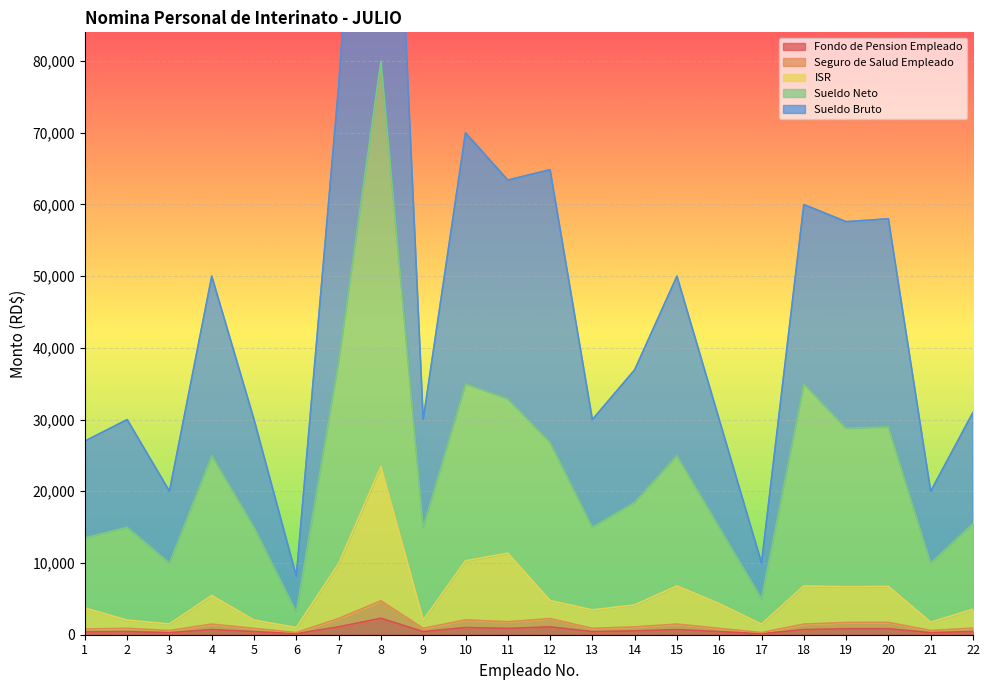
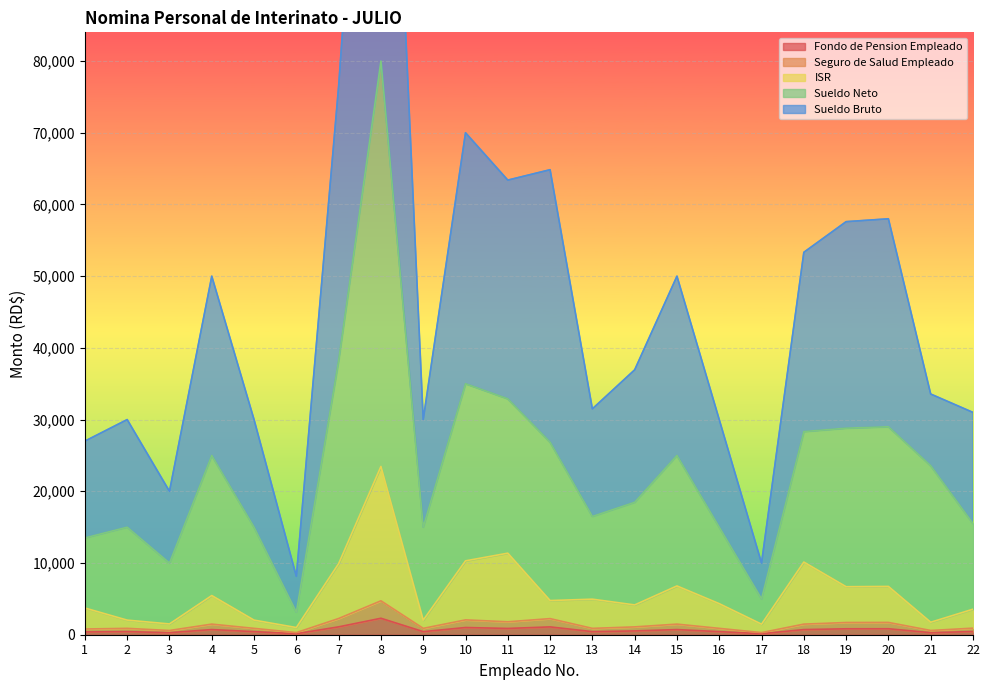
  {
    "ISR": {
      "1": "3,000",
      "2": "1,000",
      "3": "1,000",
      "4": "4,000",
      "5": "1,000",
      "6": "1,000",
      "7": "8,000",
      "8": "19,000",
      "9": "1,000",
      "10": "8,000",
      "11": "10,000",
      "12": "3,000",
-     "13": "3,000",
+     "13": "4,000",
      "14": "3,000",
      "15": "5,000",
      "16": "3,000",
      "17": "1,000",
-     "18": "5,000",
+     "18": "9,000",
      "19": "5,000",
      "20": "5,000",
      "21": "1,000",
      "22": "3,000"
    },
    "Sueldo Neto": {
      "1": "10,000",
      "2": "13,000",
      "3": "8,000",
      "4": "20,000",
      "5": "13,000",
      "6": "2,000",
      "7": "28,000",
      "8": "57,000",
      "9": "13,000",
      "10": "25,000",
      "11": "22,000",
      "12": "22,000",
      "13": "12,000",
      "14": "14,000",
      "15": "18,000",
      "16": "11,000",
      "17": "4,000",
-     "18": "28,000",
+     "18": "18,000",
      "19": "22,000",
      "20": "22,000",
-     "21": "8,000",
+     "21": "22,000",
      "22": "12,000"
    },
    "Sueldo Bruto": {
      "1": "14,000",
      "2": "15,000",
      "3": "10,000",
      "4": "25,000",
      "5": "15,000",
      "6": "5,000",
      "7": "38,000",
      "9": "15,000",
      "10": "35,000",
      "11": "31,000",
      "12": "38,000",
      "13": "15,000",
      "14": "18,000",
      "15": "25,000",
      "16": "15,000",
      "17": "5,000",
      "18": "25,000",
      "19": "29,000",
      "20": "29,000",
      "21": "10,000",
      "22": "16,000"
    }
  }
